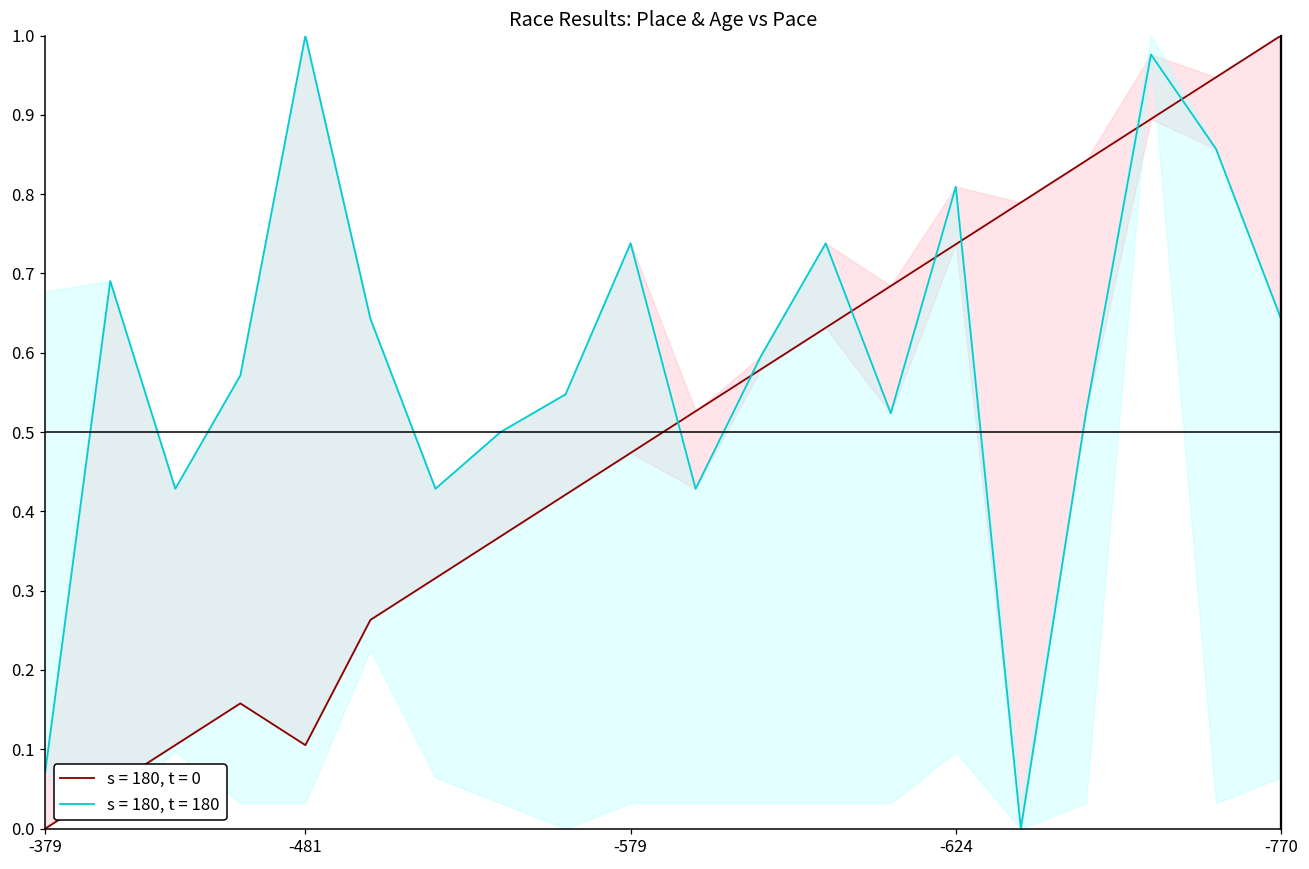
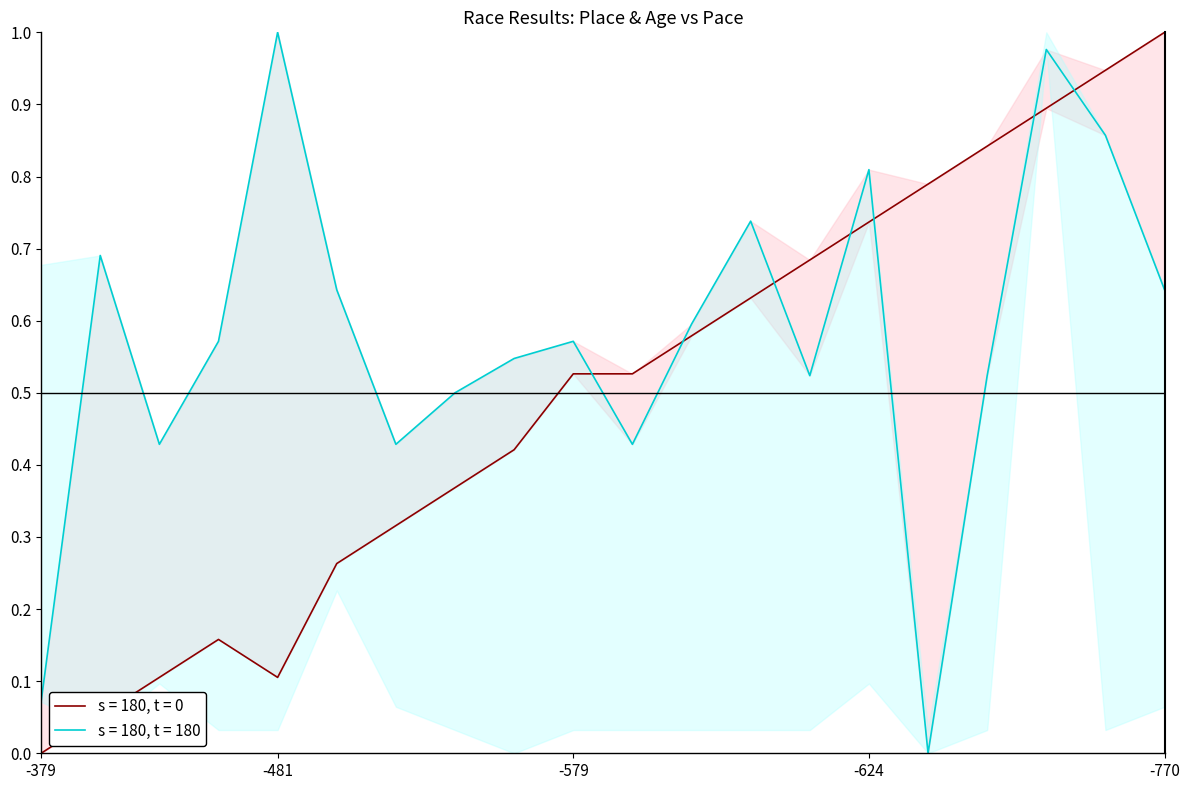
  {
    "s = 180, t = 0": {
      "-379": 0.00,
      "-481": 0.11,
-     "-579": 0.47,
+     "-579": 0.53,
      "-624": 0.74
    },
    "s = 180, t = 180": {
-     "-579": 0.74
+     "-579": 0.57
    }
  }
